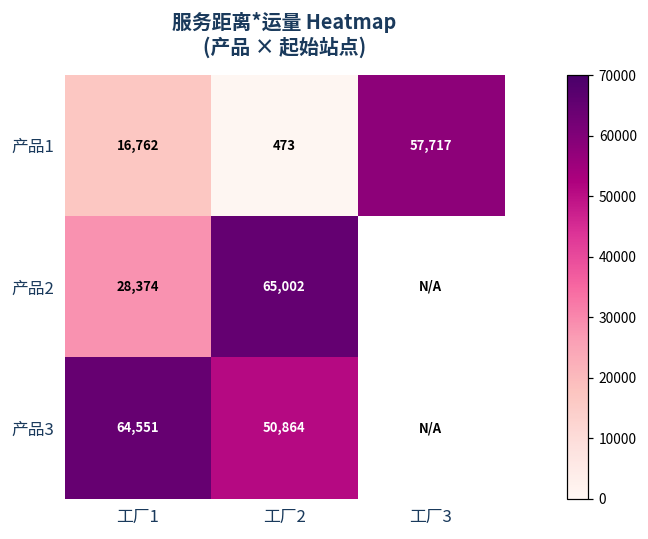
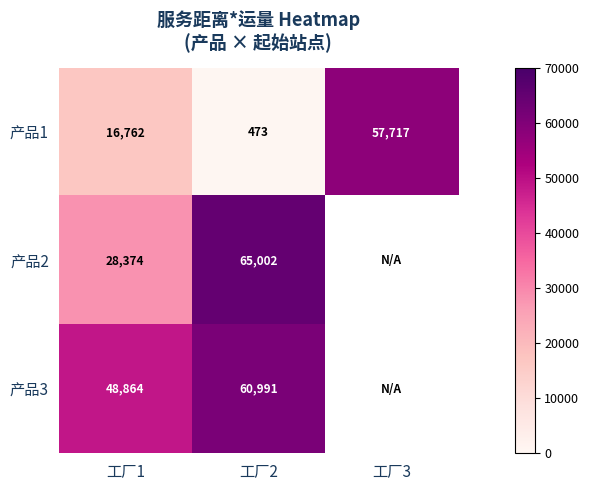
  {
    "产品1": {
      "工厂1": "16,762",
      "工厂2": "473",
      "工厂3": "57,717"
    },
    "产品2": {
      "工厂1": "28,374",
      "工厂2": "65,002"
    },
    "产品3": {
-     "工厂1": "64,551",
-     "工厂2": "50,864"
+     "工厂1": "48,864",
+     "工厂2": "60,991"
    }
  }
